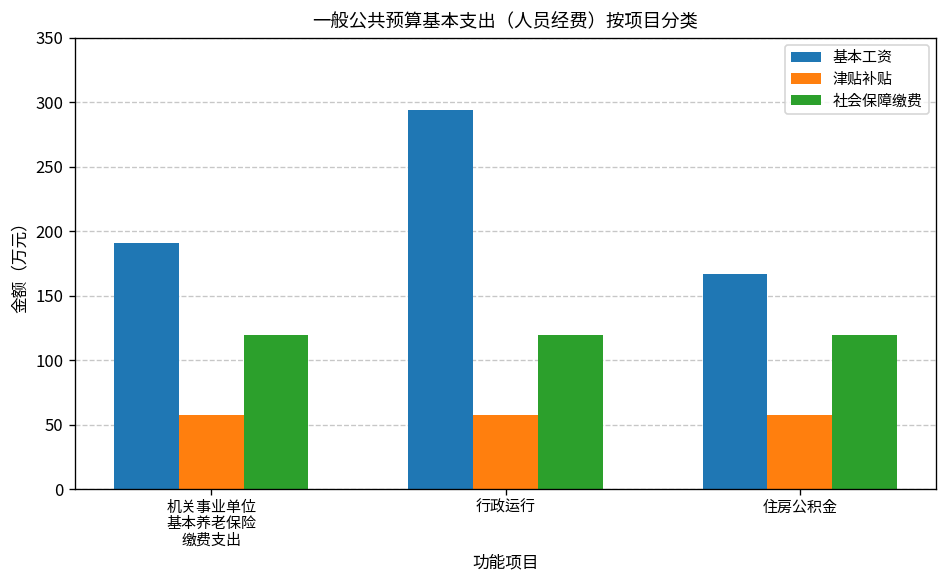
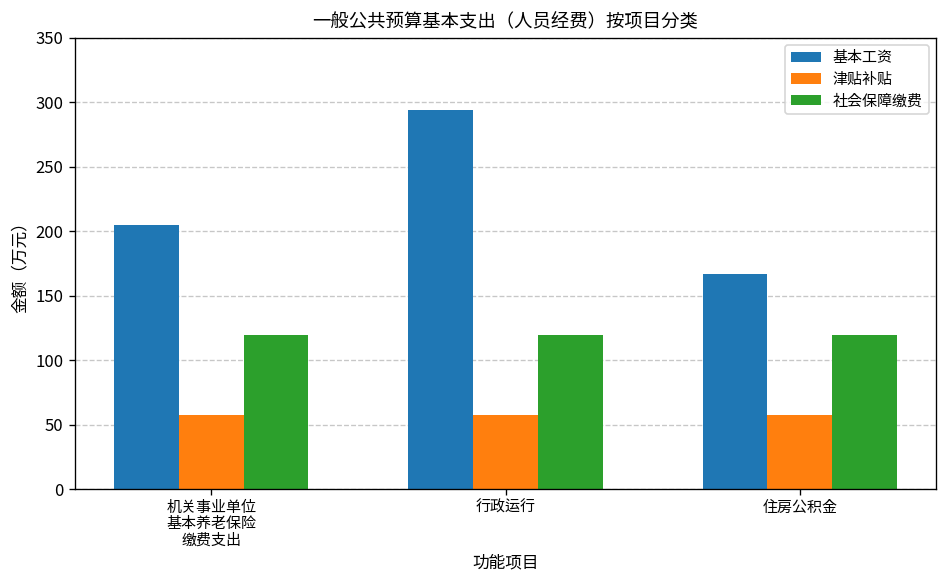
  {
    "基本工资": {
-     "机关事业单位 基本养老保险 缴费支出": 190,
+     "机关事业单位 基本养老保险 缴费支出": 205,
      "行政运行": 294,
      "住房公积金": 167
    },
    "津贴补贴": {
      "机关事业单位 基本养老保险 缴费支出": 57,
      "行政运行": 57,
      "住房公积金": 57
    },
    "社会保障缴费": {
      "机关事业单位 基本养老保险 缴费支出": 119,
      "行政运行": 119,
      "住房公积金": 119
    }
  }
